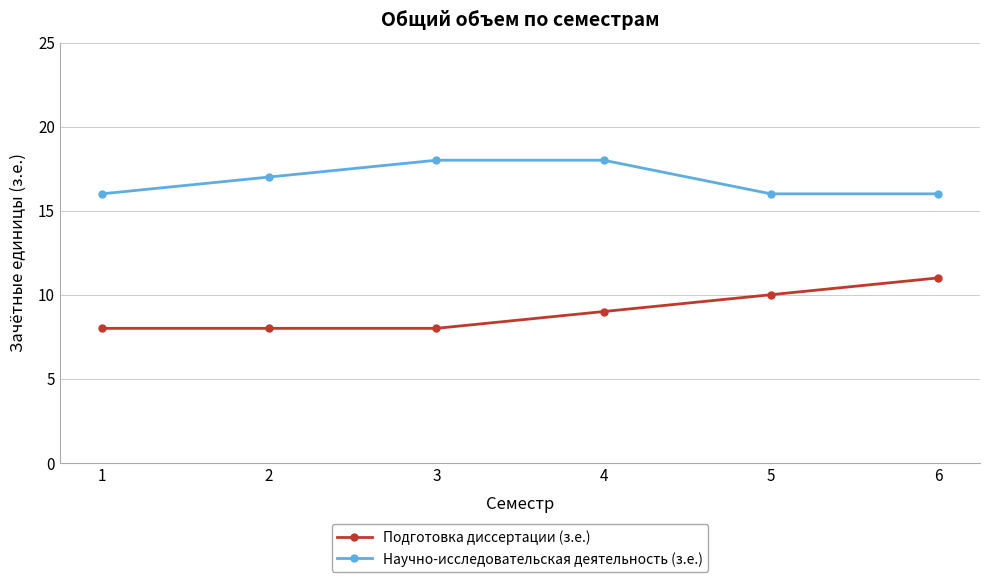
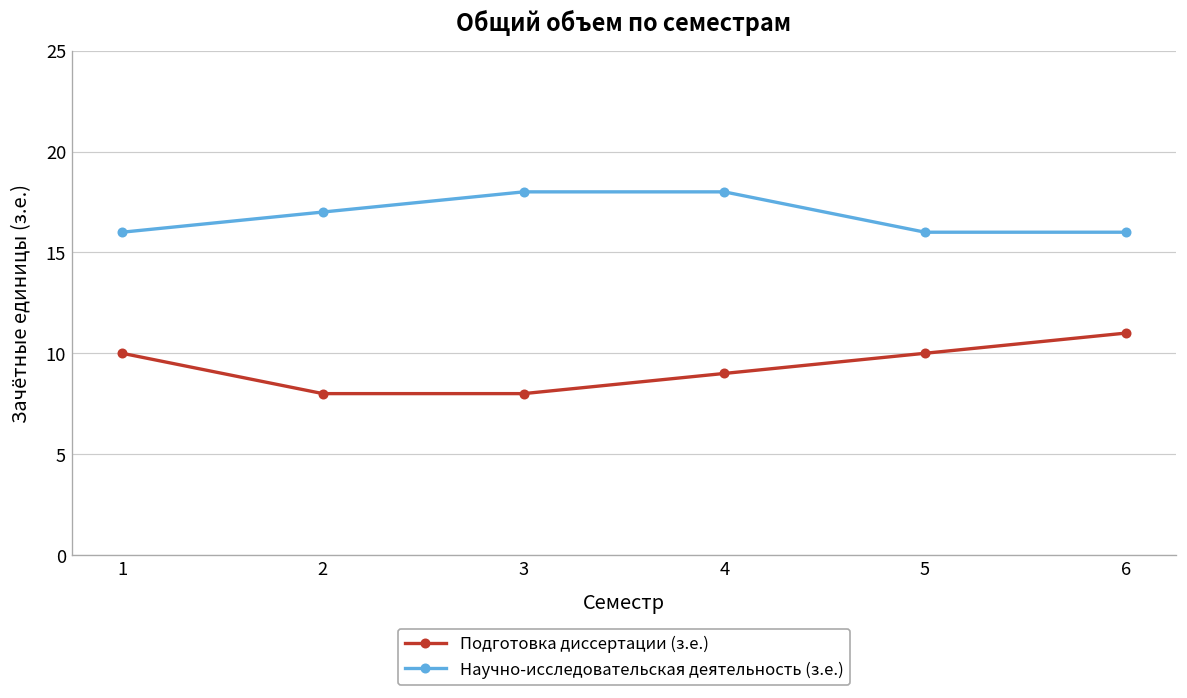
  {
    "Подготовка диссертации (з.е.)": {
-     "1": 8,
+     "1": 10,
      "2": 8,
      "3": 8,
      "4": 9,
      "5": 10,
      "6": 11
    },
    "Научно-исследовательская деятельность (з.е.)": {
      "1": 16,
      "2": 17,
      "3": 18,
      "4": 18,
      "5": 16,
      "6": 16
    }
  }
